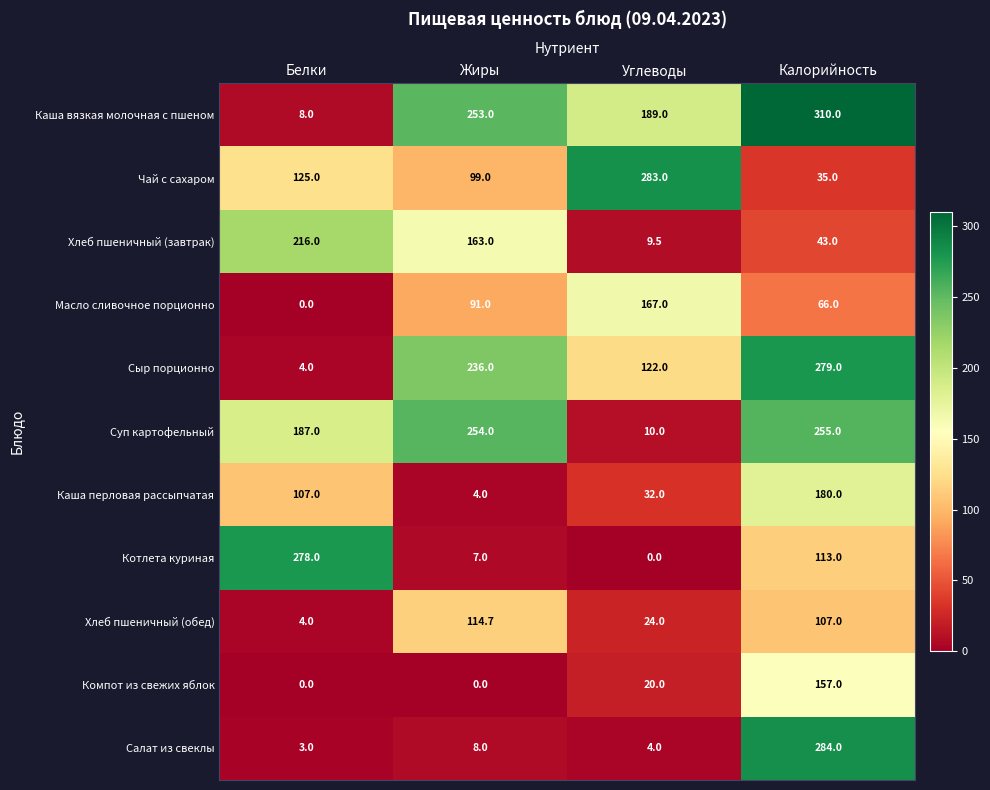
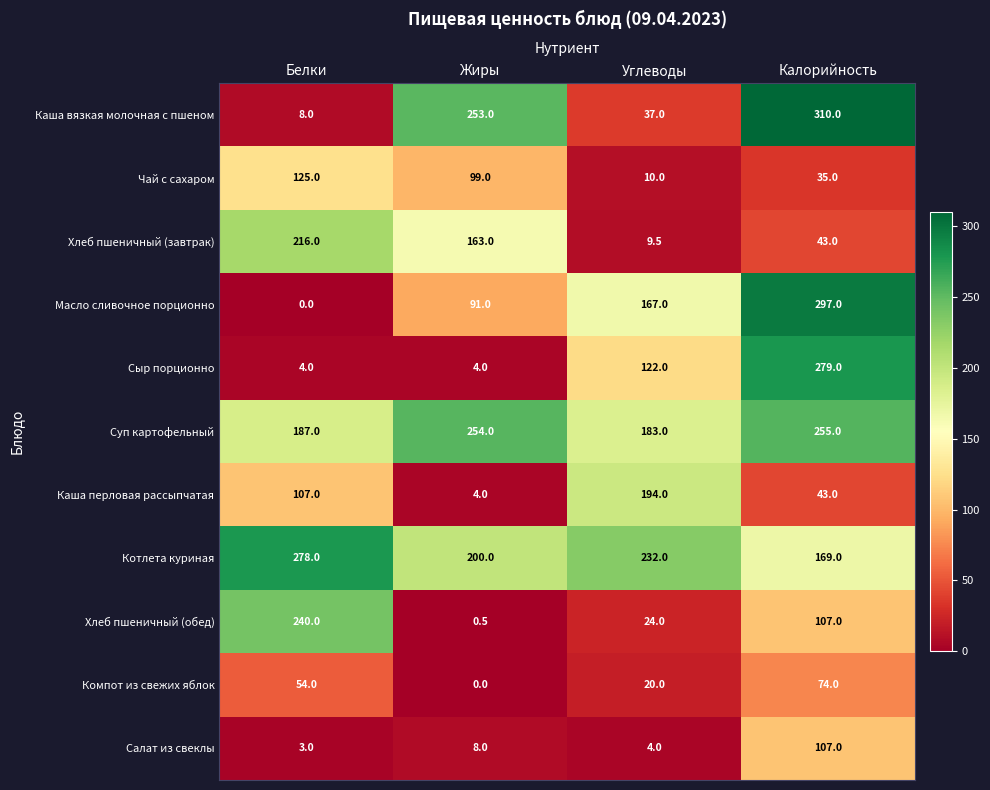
  {
    "Каша вязкая молочная с пшеном": {
      "Белки": 8.0,
      "Жиры": 253.0,
-     "Углеводы": 189.0,
+     "Углеводы": 37.0,
      "Калорийность": 310.0
    },
    "Чай с сахаром": {
      "Белки": 125.0,
      "Жиры": 99.0,
-     "Углеводы": 283.0,
+     "Углеводы": 10.0,
      "Калорийность": 35.0
    },
    "Хлеб пшеничный (завтрак)": {
      "Белки": 216.0,
      "Жиры": 163.0,
      "Углеводы": 9.5,
      "Калорийность": 43.0
    },
    "Масло сливочное порционно": {
      "Белки": 0.0,
      "Жиры": 91.0,
      "Углеводы": 167.0,
-     "Калорийность": 66.0
+     "Калорийность": 297.0
    },
    "Сыр порционно": {
      "Белки": 4.0,
-     "Жиры": 236.0,
+     "Жиры": 4.0,
      "Углеводы": 122.0,
      "Калорийность": 279.0
    },
    "Суп картофельный": {
      "Белки": 187.0,
      "Жиры": 254.0,
-     "Углеводы": 10.0,
+     "Углеводы": 183.0,
      "Калорийность": 255.0
    },
    "Каша перловая рассыпчатая": {
      "Белки": 107.0,
      "Жиры": 4.0,
-     "Углеводы": 32.0,
-     "Калорийность": 180.0
+     "Углеводы": 194.0,
+     "Калорийность": 43.0
    },
    "Котлета куриная": {
      "Белки": 278.0,
-     "Жиры": 7.0,
-     "Углеводы": 0.0,
-     "Калорийность": 113.0
+     "Жиры": 200.0,
+     "Углеводы": 232.0,
+     "Калорийность": 169.0
    },
    "Хлеб пшеничный (обед)": {
-     "Белки": 4.0,
-     "Жиры": 114.7,
+     "Белки": 240.0,
+     "Жиры": 0.5,
      "Углеводы": 24.0,
      "Калорийность": 107.0
    },
    "Компот из свежих яблок": {
-     "Белки": 0.0,
+     "Белки": 54.0,
      "Жиры": 0.0,
      "Углеводы": 20.0,
-     "Калорийность": 157.0
+     "Калорийность": 74.0
    },
    "Салат из свеклы": {
      "Белки": 3.0,
      "Жиры": 8.0,
      "Углеводы": 4.0,
-     "Калорийность": 284.0
+     "Калорийность": 107.0
    }
  }
